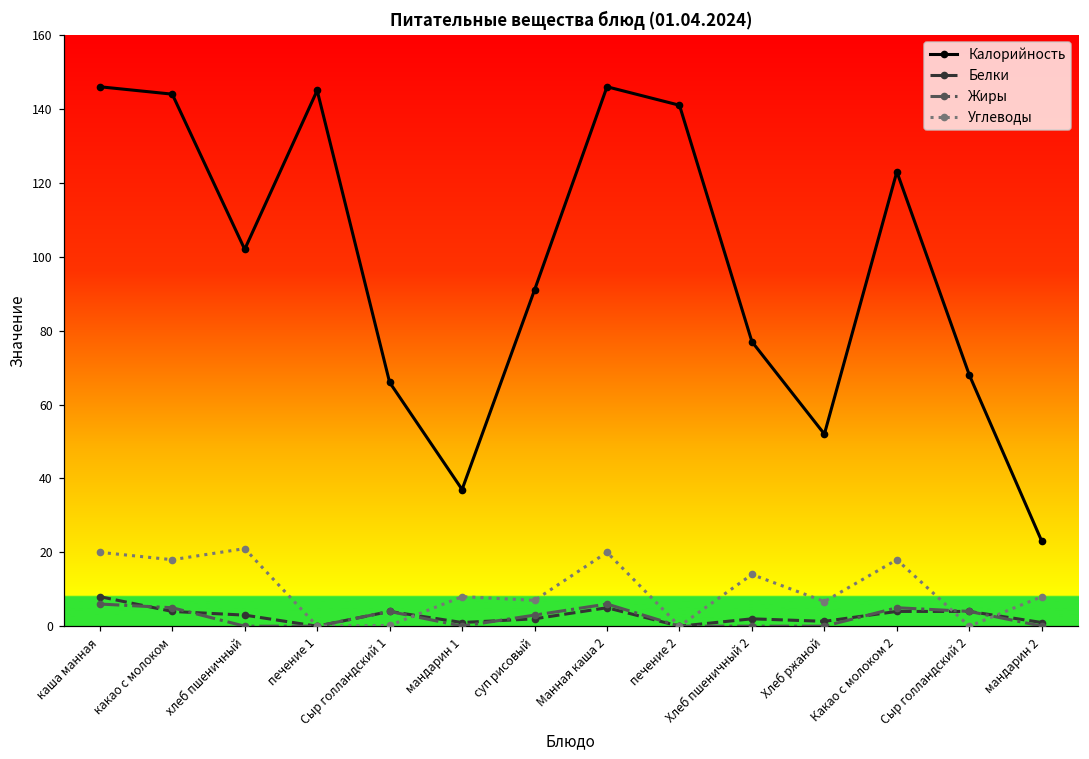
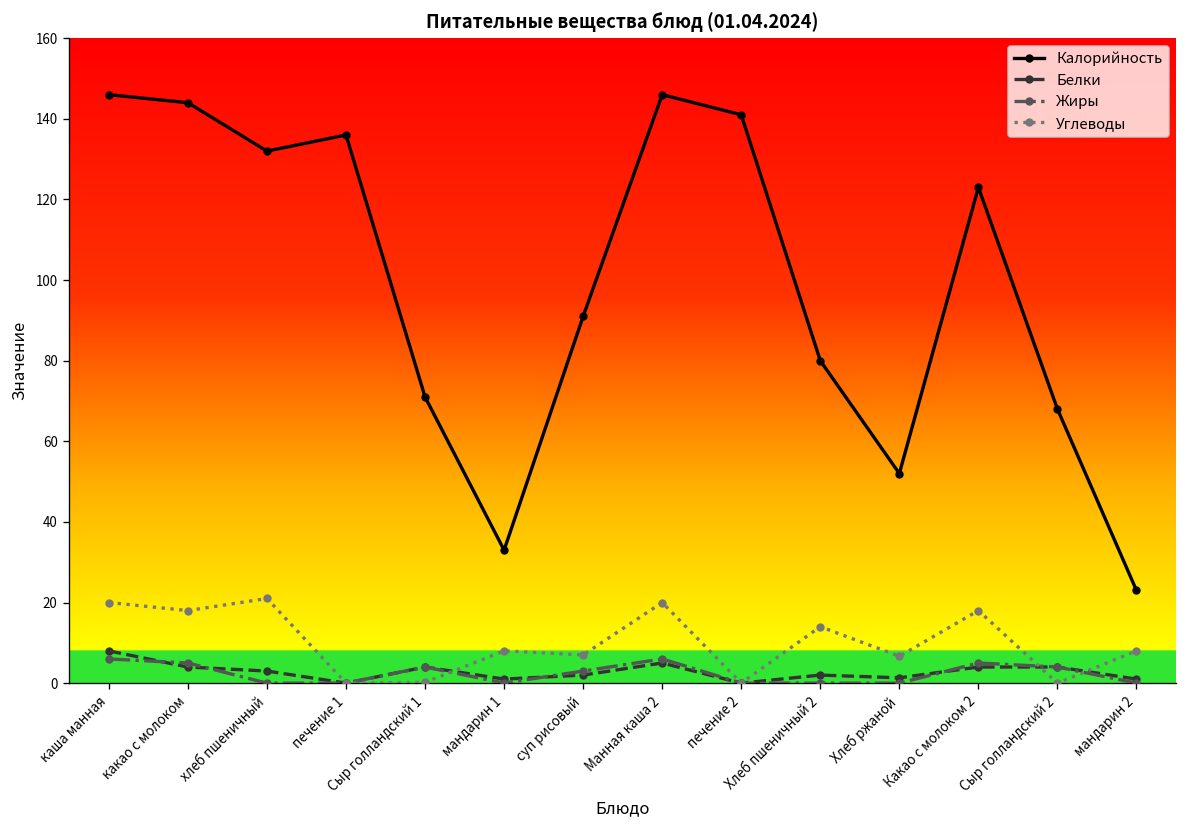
  {
    "Калорийность": {
      "каша манная": 146,
      "какао с молоком": 144,
-     "хлеб пшеничный": 102,
-     "печение 1": 145,
-     "Сыр голландский 1": 66,
-     "мандарин 1": 37,
+     "хлеб пшеничный": 132,
+     "печение 1": 136,
+     "Сыр голландский 1": 71,
+     "мандарин 1": 33,
      "суп рисовый": 91,
      "Манная каша 2": 146,
      "печение 2": 141,
-     "Хлеб пшеничный 2": 77,
+     "Хлеб пшеничный 2": 80,
      "Хлеб ржаной": 52,
      "Какао с молоком 2": 123,
      "Сыр голландский 2": 68,
      "мандарин 2": 23
    }
  }
